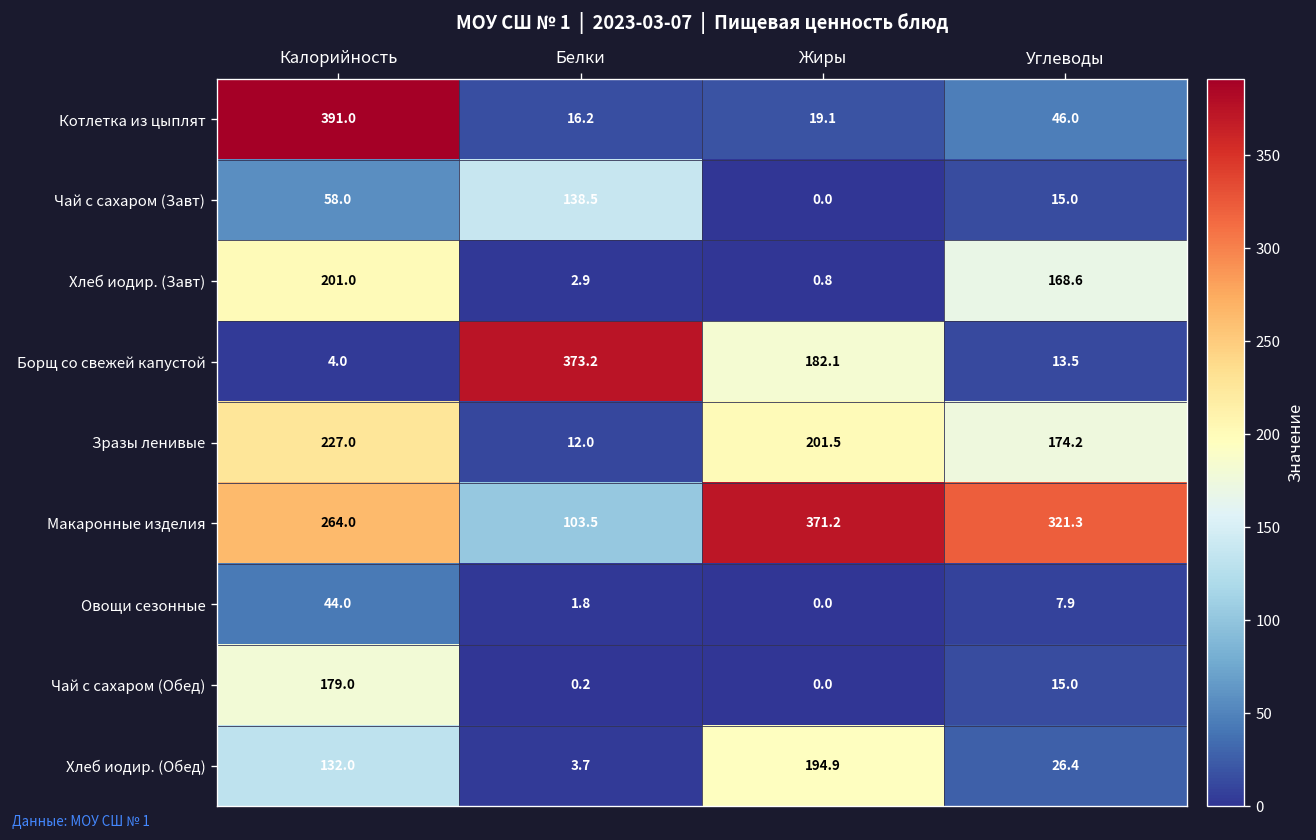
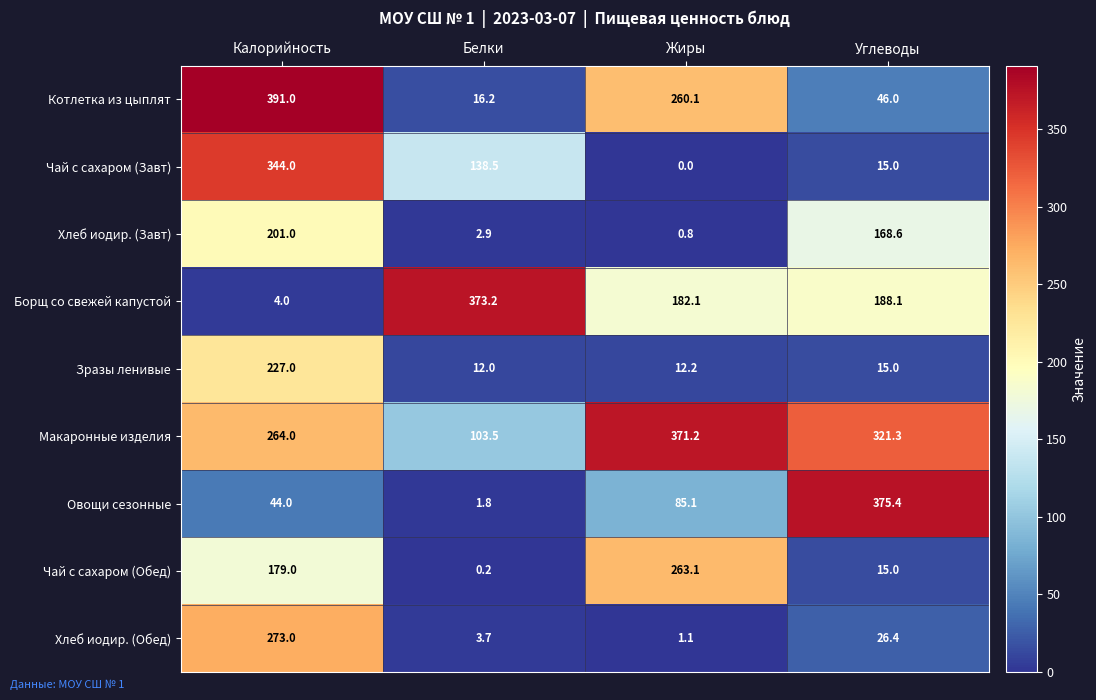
  {
    "Котлетка из цыплят": {
      "Калорийность": 391.0,
      "Белки": 16.2,
-     "Жиры": 19.1,
+     "Жиры": 260.1,
      "Углеводы": 46.0
    },
    "Чай с сахаром (Завт)": {
-     "Калорийность": 58.0,
+     "Калорийность": 344.0,
      "Белки": 138.5,
      "Жиры": 0.0,
      "Углеводы": 15.0
    },
    "Хлеб иодир. (Завт)": {
      "Калорийность": 201.0,
      "Белки": 2.9,
      "Жиры": 0.8,
      "Углеводы": 168.6
    },
    "Борщ со свежей капустой": {
      "Калорийность": 4.0,
      "Белки": 373.2,
      "Жиры": 182.1,
-     "Углеводы": 13.5
+     "Углеводы": 188.1
    },
    "Зразы ленивые": {
      "Калорийность": 227.0,
      "Белки": 12.0,
-     "Жиры": 201.5,
-     "Углеводы": 174.2
+     "Жиры": 12.2,
+     "Углеводы": 15.0
    },
    "Макаронные изделия": {
      "Калорийность": 264.0,
      "Белки": 103.5,
      "Жиры": 371.2,
      "Углеводы": 321.3
    },
    "Овощи сезонные": {
      "Калорийность": 44.0,
      "Белки": 1.8,
-     "Жиры": 0.0,
-     "Углеводы": 7.9
+     "Жиры": 85.1,
+     "Углеводы": 375.4
    },
    "Чай с сахаром (Обед)": {
      "Калорийность": 179.0,
      "Белки": 0.2,
-     "Жиры": 0.0,
+     "Жиры": 263.1,
      "Углеводы": 15.0
    },
    "Хлеб иодир. (Обед)": {
-     "Калорийность": 132.0,
+     "Калорийность": 273.0,
      "Белки": 3.7,
-     "Жиры": 194.9,
+     "Жиры": 1.1,
      "Углеводы": 26.4
    }
  }
